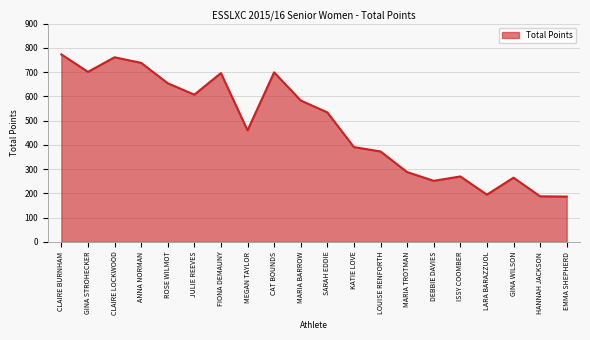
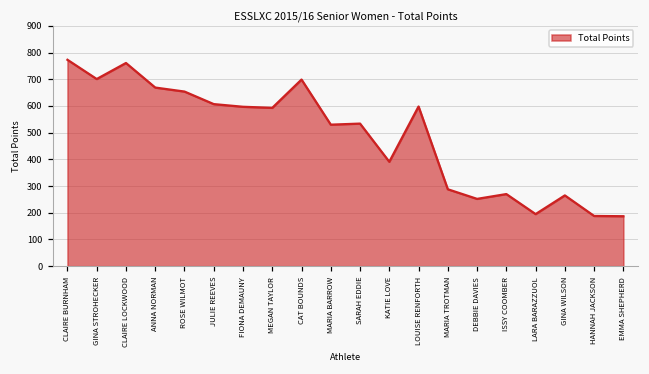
  {
    "CLAIRE BURNHAM": 770,
    "GINA STROHECKER": 700,
    "CLAIRE LOCKWOOD": 760,
-   "ANNA NORMAN": 740,
+   "ANNA NORMAN": 670,
    "ROSE WILMOT": 650,
    "JULIE REEVES": 610,
-   "FIONA DEMAUNY": 700,
-   "MEGAN TAYLOR": 460,
+   "FIONA DEMAUNY": 600,
+   "MEGAN TAYLOR": 590,
    "CAT BOUNDS": 700,
-   "MARIA BARROW": 580,
+   "MARIA BARROW": 530,
    "SARAH EDDIE": 530,
    "KATIE LOVE": 390,
-   "LOUISE RENFORTH": 370,
+   "LOUISE RENFORTH": 600,
    "MARIA TROTMAN": 290,
    "DEBBIE DAVIES": 250,
    "ISSY COOMBER": 270,
    "LARA BARAZZUOL": 200,
    "GINA WILSON": 270,
    "HANNAH JACKSON": 190,
    "EMMA SHEPHERD": 190
  }
